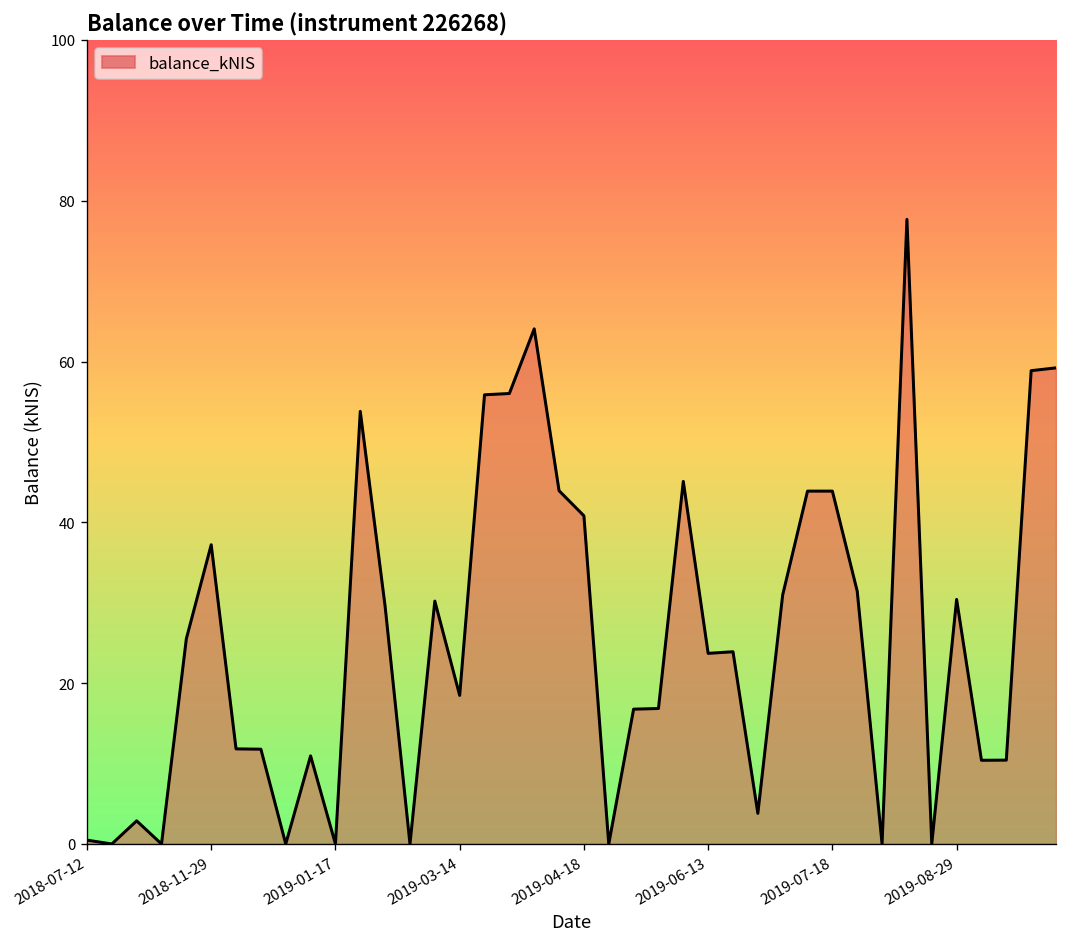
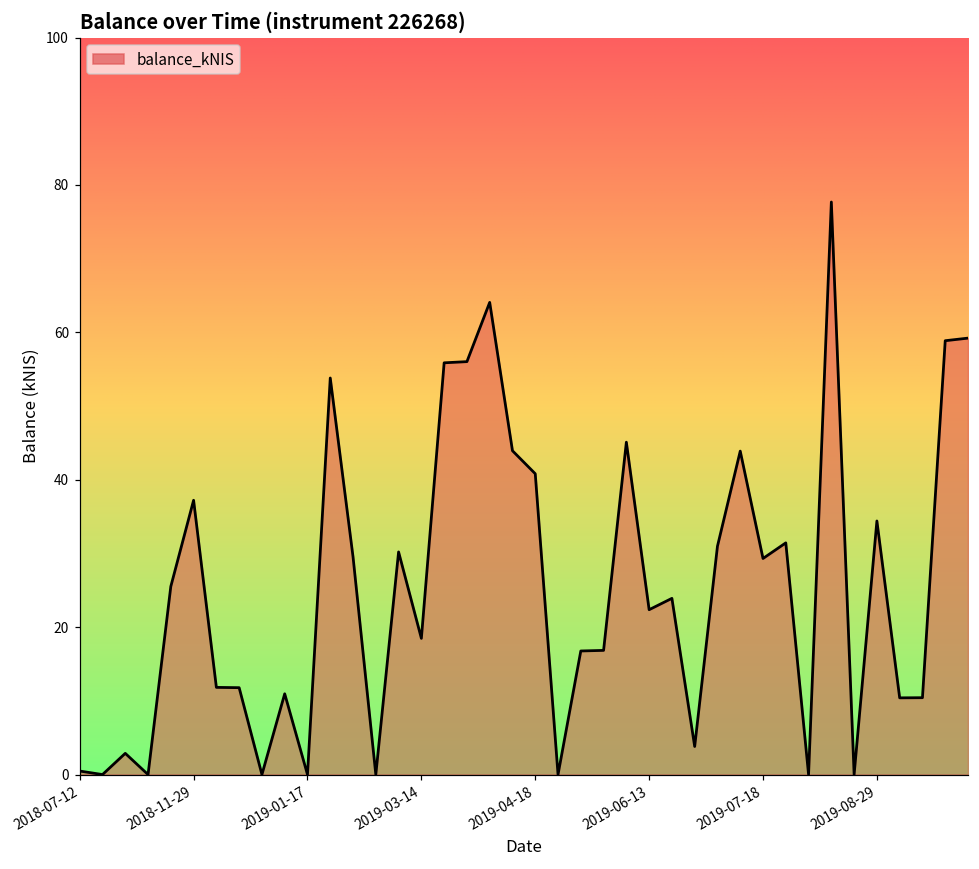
  {
    "2018-07-12": 0,
    "2018-11-29": 37,
    "2019-01-17": 0,
    "2019-03-14": 18,
    "2019-04-18": 41,
-   "2019-06-13": 24,
-   "2019-07-18": 44,
-   "2019-08-29": 30
+   "2019-06-13": 22,
+   "2019-07-18": 29,
+   "2019-08-29": 34
  }
